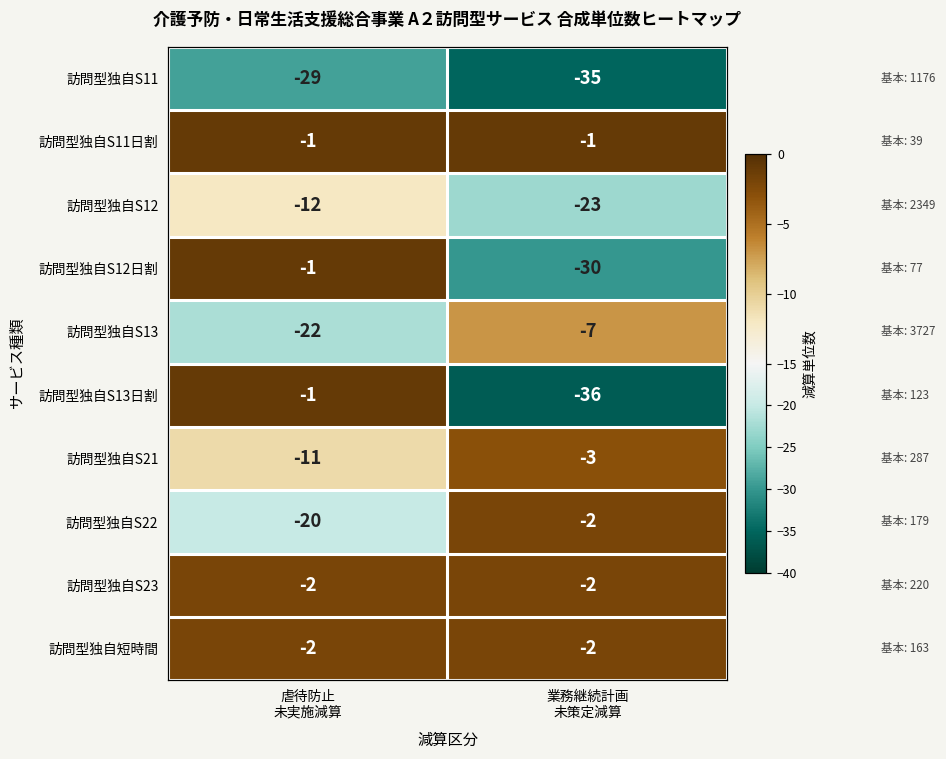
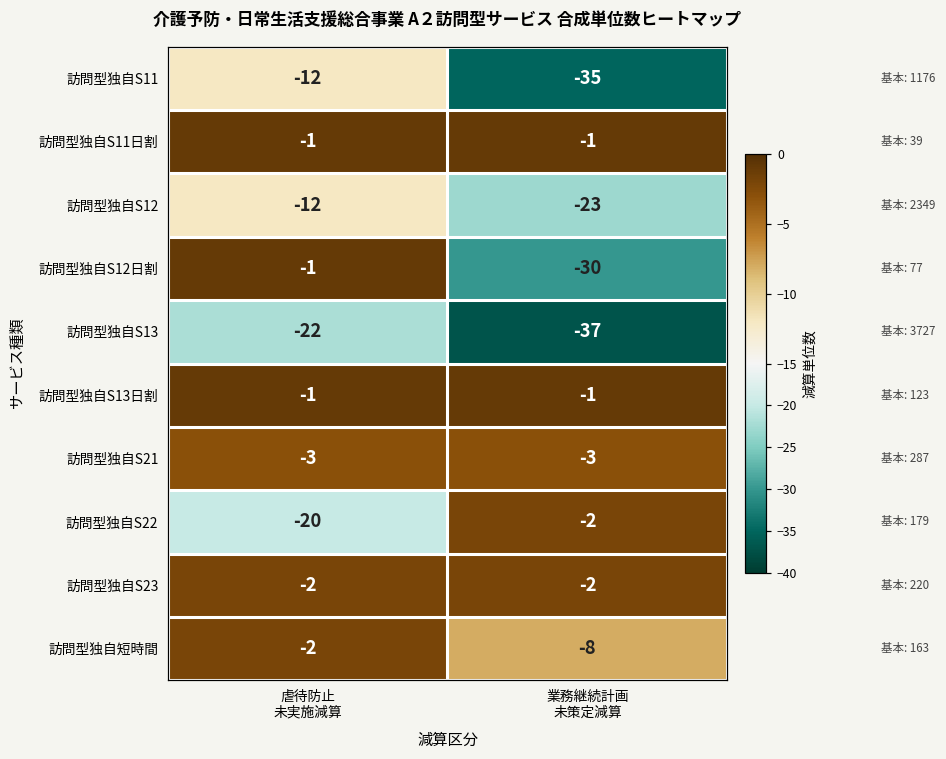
  {
    "訪問型独自S11": {
-     "虐待防止 未実施減算": -29,
+     "虐待防止 未実施減算": -12,
      "業務継続計画 未策定減算": -35
    },
    "訪問型独自S11日割": {
      "虐待防止 未実施減算": -1,
      "業務継続計画 未策定減算": -1
    },
    "訪問型独自S12": {
      "虐待防止 未実施減算": -12,
      "業務継続計画 未策定減算": -23
    },
    "訪問型独自S12日割": {
      "虐待防止 未実施減算": -1,
      "業務継続計画 未策定減算": -30
    },
    "訪問型独自S13": {
      "虐待防止 未実施減算": -22,
-     "業務継続計画 未策定減算": -7
+     "業務継続計画 未策定減算": -37
    },
    "訪問型独自S13日割": {
      "虐待防止 未実施減算": -1,
-     "業務継続計画 未策定減算": -36
+     "業務継続計画 未策定減算": -1
    },
    "訪問型独自S21": {
-     "虐待防止 未実施減算": -11,
+     "虐待防止 未実施減算": -3,
      "業務継続計画 未策定減算": -3
    },
    "訪問型独自S22": {
      "虐待防止 未実施減算": -20,
      "業務継続計画 未策定減算": -2
    },
    "訪問型独自S23": {
      "虐待防止 未実施減算": -2,
      "業務継続計画 未策定減算": -2
    },
    "訪問型独自短時間": {
      "虐待防止 未実施減算": -2,
-     "業務継続計画 未策定減算": -2
+     "業務継続計画 未策定減算": -8
    }
  }
